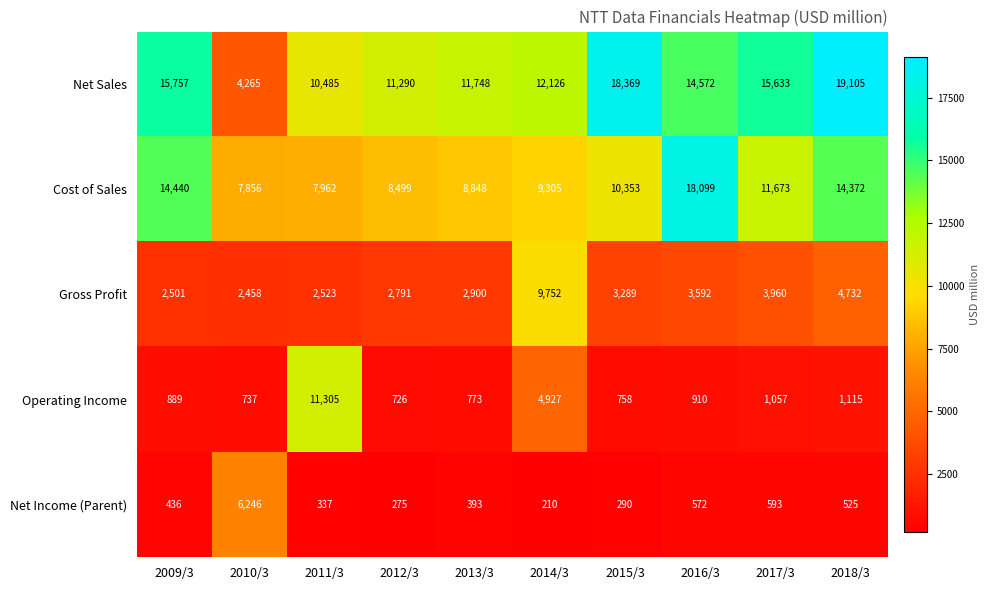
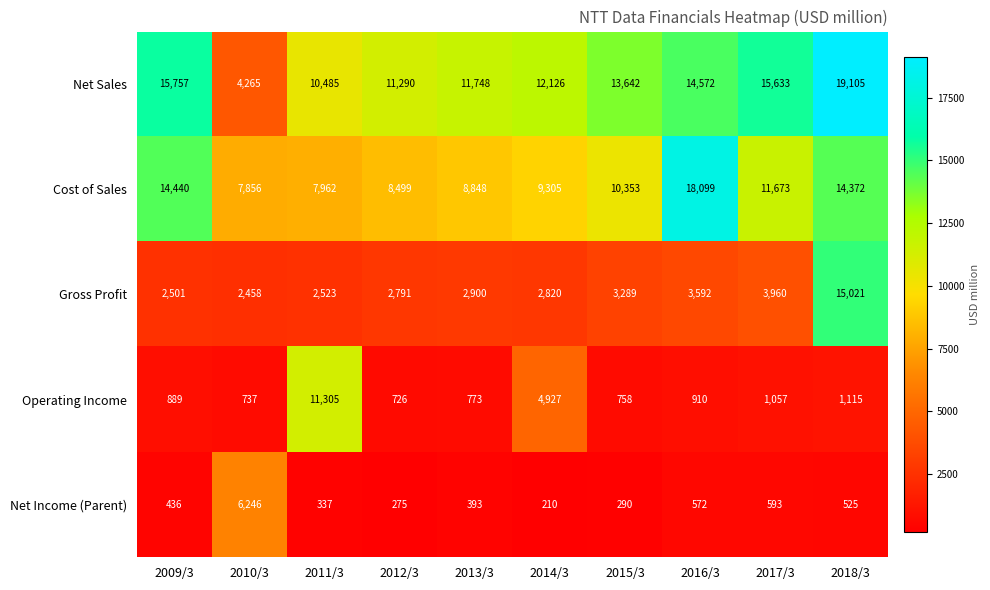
  {
    "Net Sales": {
      "2009/3": "15,757",
      "2010/3": "4,265",
      "2011/3": "10,485",
      "2012/3": "11,290",
      "2013/3": "11,748",
      "2014/3": "12,126",
-     "2015/3": "18,369",
+     "2015/3": "13,642",
      "2016/3": "14,572",
      "2017/3": "15,633",
      "2018/3": "19,105"
    },
    "Cost of Sales": {
      "2009/3": "14,440",
      "2010/3": "7,856",
      "2011/3": "7,962",
      "2012/3": "8,499",
      "2013/3": "8,848",
      "2014/3": "9,305",
      "2015/3": "10,353",
      "2016/3": "18,099",
      "2017/3": "11,673",
      "2018/3": "14,372"
    },
    "Gross Profit": {
      "2009/3": "2,501",
      "2010/3": "2,458",
      "2011/3": "2,523",
      "2012/3": "2,791",
      "2013/3": "2,900",
-     "2014/3": "9,752",
+     "2014/3": "2,820",
      "2015/3": "3,289",
      "2016/3": "3,592",
      "2017/3": "3,960",
-     "2018/3": "4,732"
+     "2018/3": "15,021"
    },
    "Operating Income": {
      "2009/3": "889",
      "2010/3": "737",
      "2011/3": "11,305",
      "2012/3": "726",
      "2013/3": "773",
      "2014/3": "4,927",
      "2015/3": "758",
      "2016/3": "910",
      "2017/3": "1,057",
      "2018/3": "1,115"
    },
    "Net Income (Parent)": {
      "2009/3": "436",
      "2010/3": "6,246",
      "2011/3": "337",
      "2012/3": "275",
      "2013/3": "393",
      "2014/3": "210",
      "2015/3": "290",
      "2016/3": "572",
      "2017/3": "593",
      "2018/3": "525"
    }
  }
